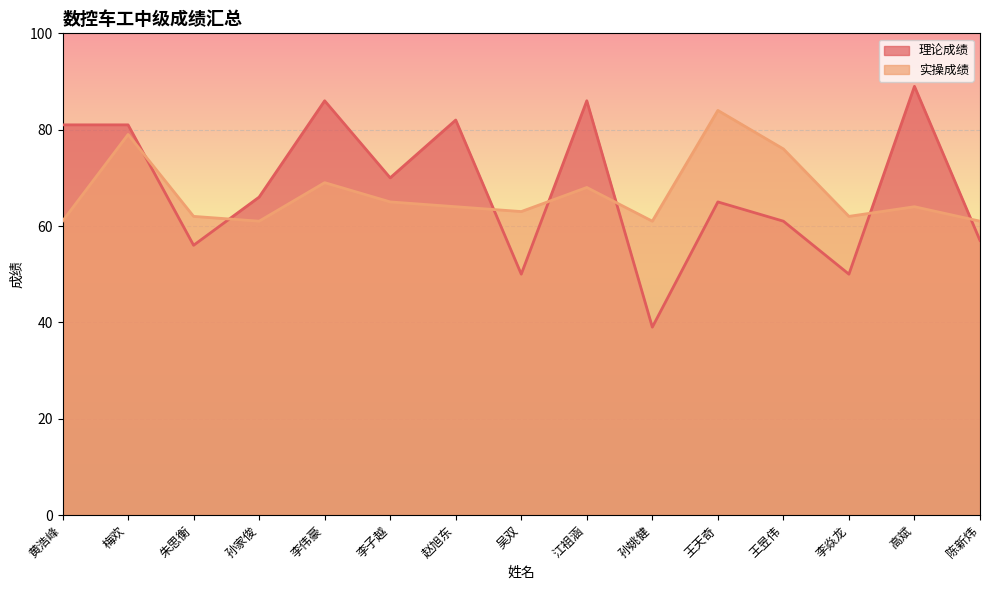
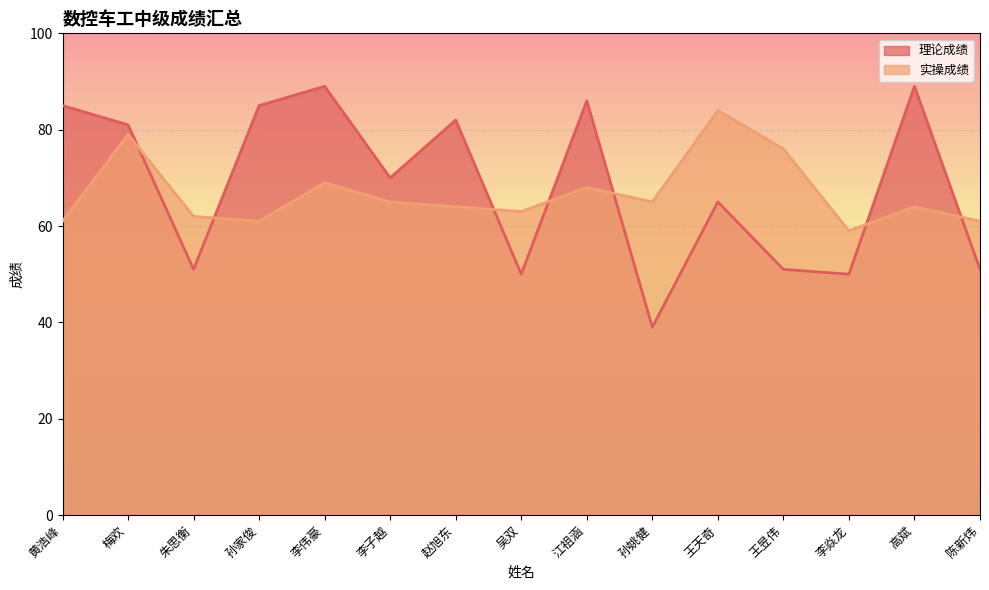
  {
    "理论成绩": {
-     "黄浩峰": 81,
+     "黄浩峰": 85,
      "梅欢": 81,
-     "朱思衡": 56,
-     "孙家俊": 66,
-     "李伟豪": 86,
+     "朱思衡": 51,
+     "孙家俊": 85,
+     "李伟豪": 89,
      "李子越": 70,
      "赵旭东": 82,
      "吴双": 50,
      "江祖涵": 86,
      "孙姚健": 39,
      "王天奇": 65,
-     "王昱伟": 61,
+     "王昱伟": 51,
      "李焱龙": 50,
      "高斌": 89,
-     "陈新炜": 57
+     "陈新炜": 51
    },
    "实操成绩": {
      "黄浩峰": 61,
      "梅欢": 79,
      "朱思衡": 62,
      "孙家俊": 61,
      "李伟豪": 69,
      "李子越": 65,
      "赵旭东": 64,
      "吴双": 63,
      "江祖涵": 68,
-     "孙姚健": 61,
+     "孙姚健": 65,
      "王天奇": 84,
      "王昱伟": 76,
-     "李焱龙": 62,
+     "李焱龙": 59,
      "高斌": 64,
      "陈新炜": 61
    }
  }
